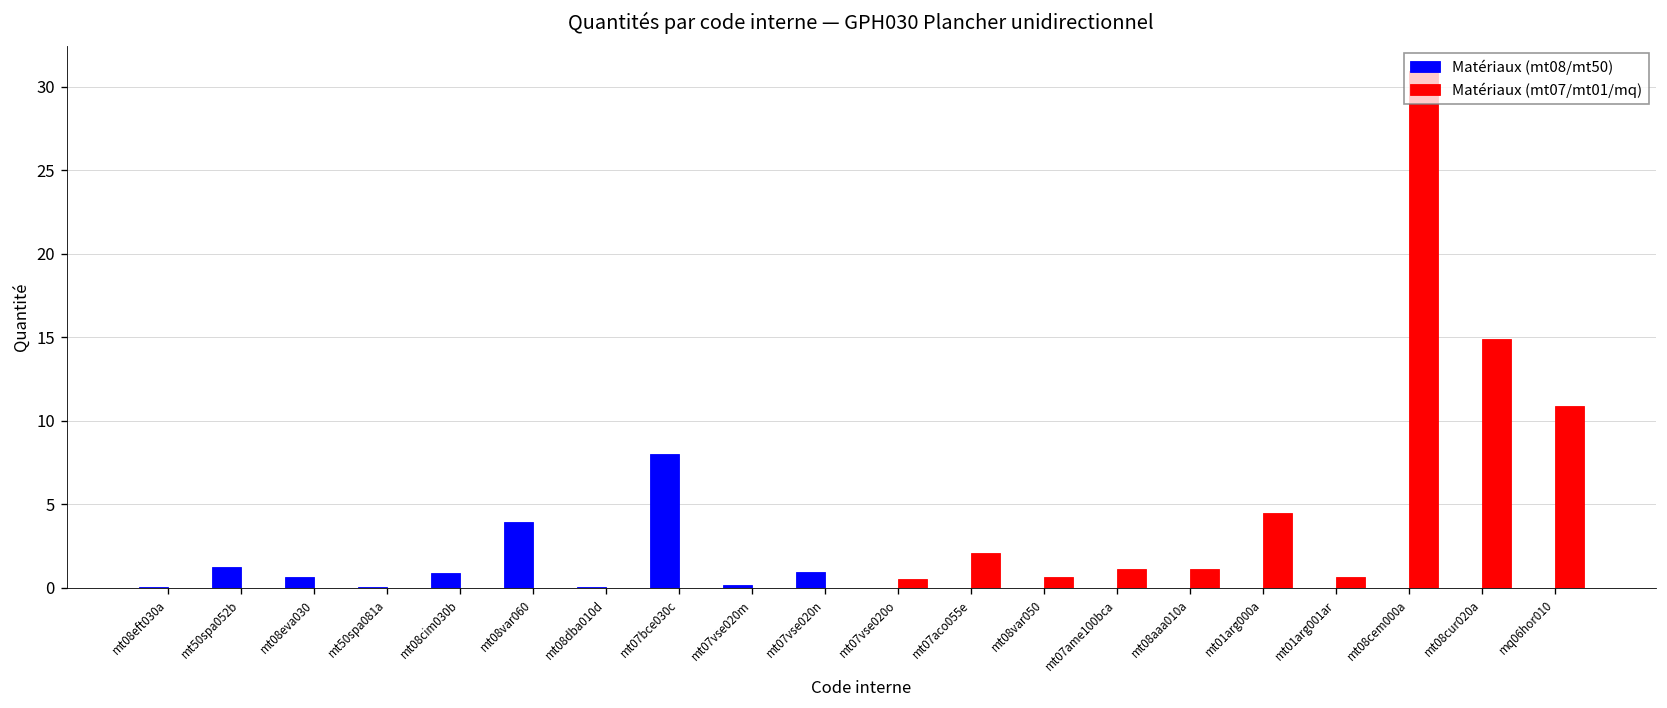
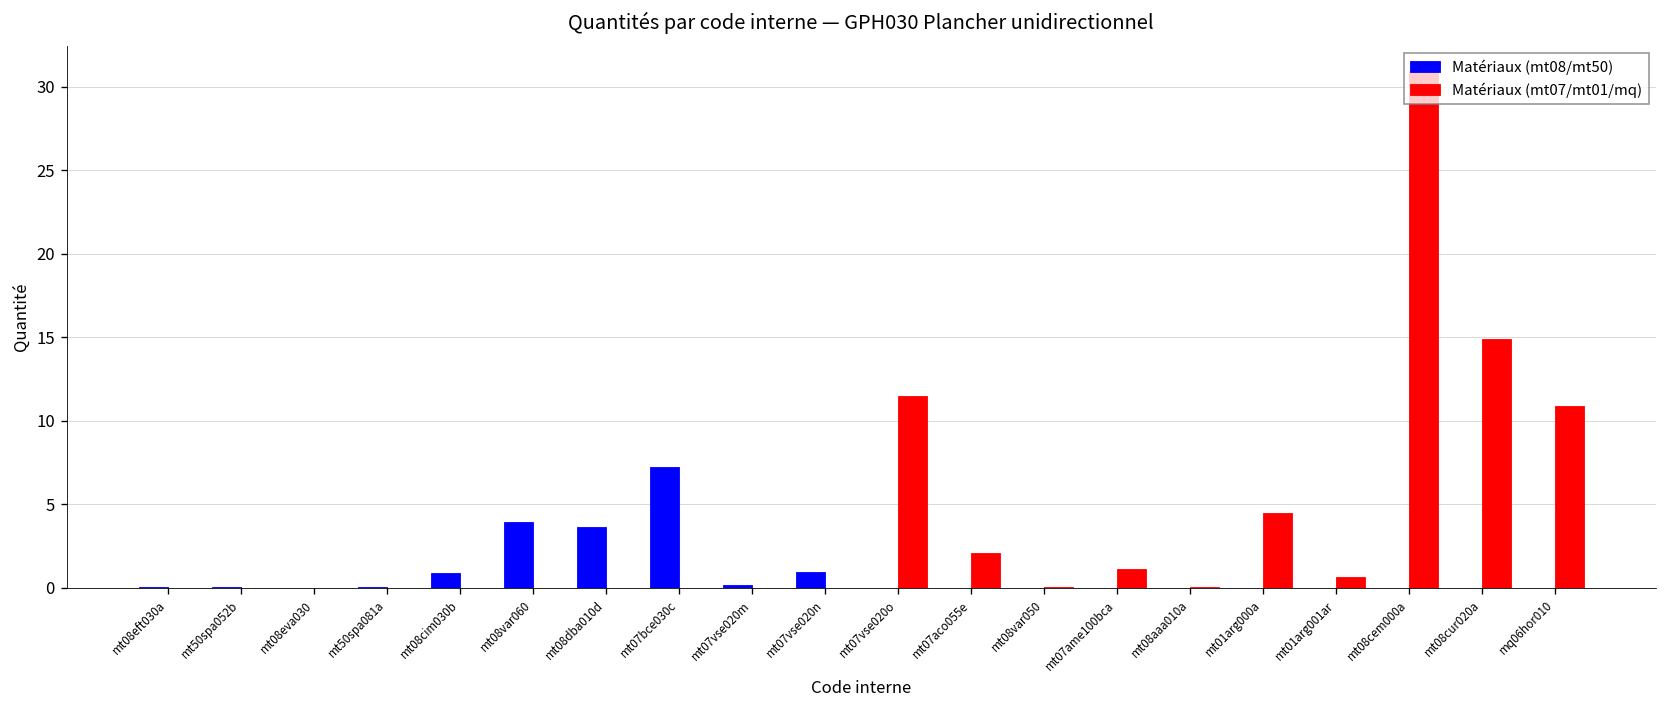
  {
    "Matériaux (mt08/mt50)": {
-     "mt50spa052b": 1.2,
-     "mt08eva030": 0.6,
+     "mt50spa052b": 0.0,
+     "mt08eva030": 0.0,
      "mt08cim030b": 0.8,
      "mt08var060": 3.9,
-     "mt08dba010d": 0.0,
-     "mt07bce030c": 8.0,
+     "mt08dba010d": 3.6,
+     "mt07bce030c": 7.2,
      "mt07vse020n": 0.9,
      "mt07vse020o": 0.0,
      "mt07aco055e": 0.0,
      "mt08var050": 0.0,
      "mt07ame100bca": 0.0,
      "mt08aaa010a": 0.0,
      "mt01arg000a": 0.0,
      "mt01arg001ar": 0.0,
      "mt08cem000a": 0.0,
      "mt08cur020a": 0.0,
      "mq06hor010": 0.0
    },
    "Matériaux (mt07/mt01/mq)": {
      "mt08eft030a": 0.0,
      "mt50spa052b": 0.0,
      "mt08eva030": 0.0,
      "mt50spa081a": 0.0,
      "mt08cim030b": 0.0,
      "mt08var060": 0.0,
      "mt08dba010d": 0.0,
      "mt07bce030c": 0.0,
      "mt07vse020m": 0.0,
      "mt07vse020n": 0.0,
-     "mt07vse020o": 0.5,
+     "mt07vse020o": 11.5,
      "mt07aco055e": 2.1,
-     "mt08var050": 0.6,
+     "mt08var050": 0.0,
      "mt07ame100bca": 1.1,
-     "mt08aaa010a": 1.1,
+     "mt08aaa010a": 0.0,
      "mt01arg000a": 4.5,
      "mt01arg001ar": 0.6,
      "mt08cur020a": 14.9,
      "mq06hor010": 10.9
    }
  }
